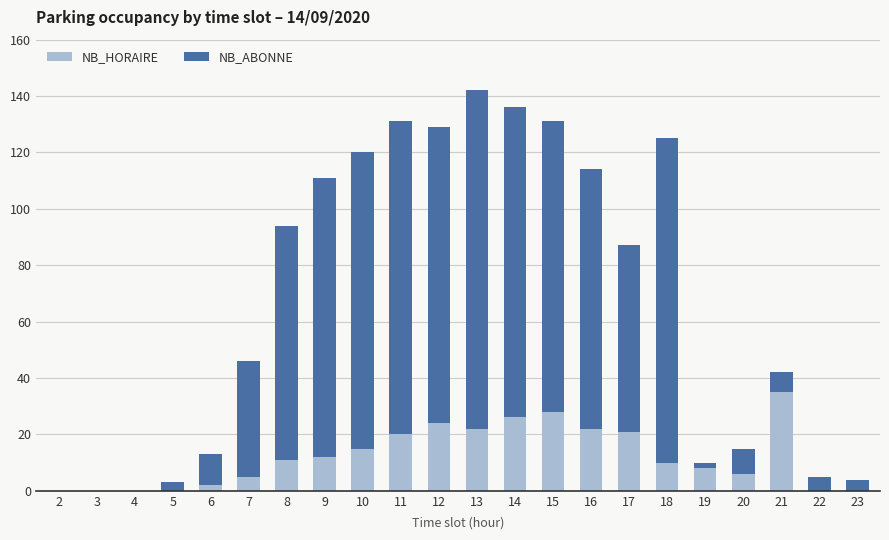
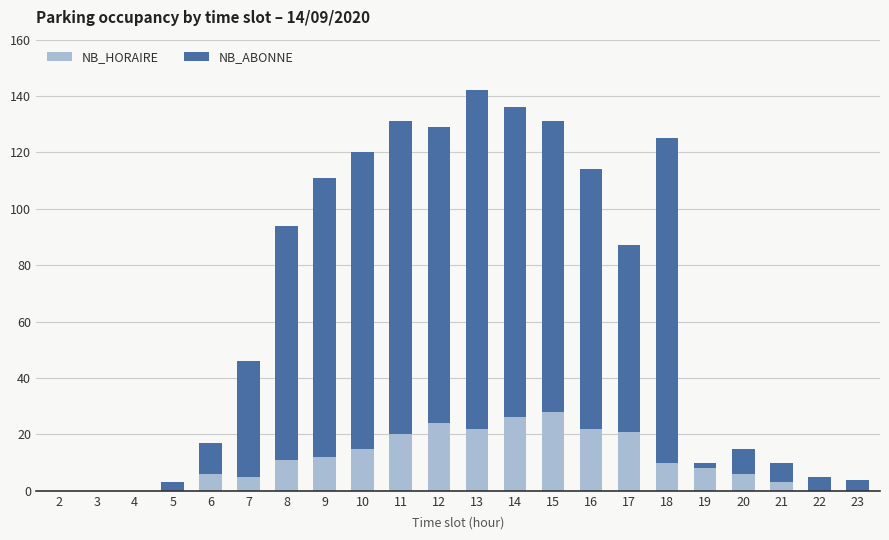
  {
    "NB_HORAIRE": {
      "2": 0,
      "3": 0,
      "4": 0,
      "5": 0,
-     "6": 2,
+     "6": 6,
      "7": 5,
      "8": 11,
      "9": 12,
      "10": 15,
      "11": 20,
      "12": 24,
      "13": 22,
      "14": 26,
      "15": 28,
      "16": 22,
      "17": 21,
      "18": 10,
      "19": 8,
      "20": 6,
-     "21": 35,
+     "21": 3,
      "22": 0,
      "23": 0
    },
    "NB_ABONNE": {
      "2": 0,
      "3": 0,
      "4": 0,
      "5": 3,
      "6": 11,
      "7": 41,
      "8": 83,
      "9": 99,
      "10": 105,
      "11": 111,
      "12": 105,
      "13": 120,
      "14": 110,
      "15": 103,
      "16": 92,
      "17": 66,
      "18": 115,
      "19": 2,
      "20": 9,
      "21": 7,
      "22": 5,
      "23": 4
    }
  }
